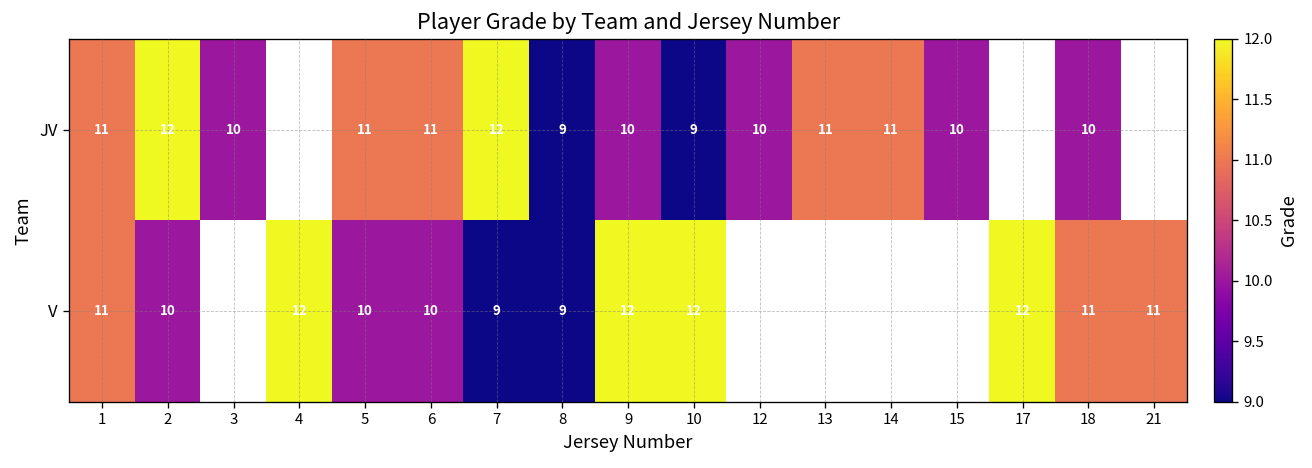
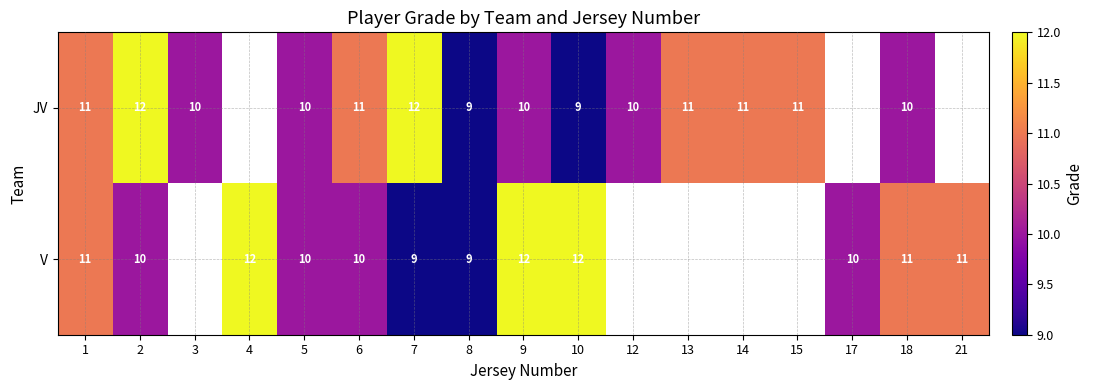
  {
    "JV": {
      "1": 11,
      "2": 12,
      "3": 10,
-     "5": 11,
+     "5": 10,
      "6": 11,
      "7": 12,
      "8": 9,
      "9": 10,
      "10": 9,
      "12": 10,
      "13": 11,
      "14": 11,
-     "15": 10,
+     "15": 11,
      "18": 10
    },
    "V": {
      "1": 11,
      "2": 10,
      "4": 12,
      "5": 10,
      "6": 10,
      "7": 9,
      "8": 9,
      "9": 12,
      "10": 12,
-     "17": 12,
+     "17": 10,
      "18": 11,
      "21": 11
    }
  }
